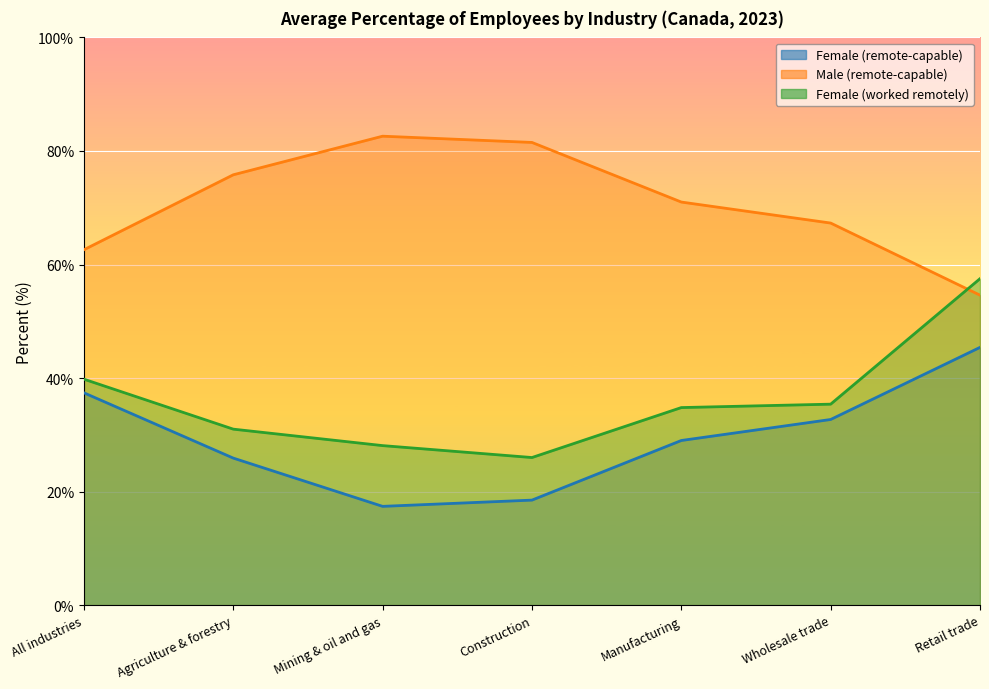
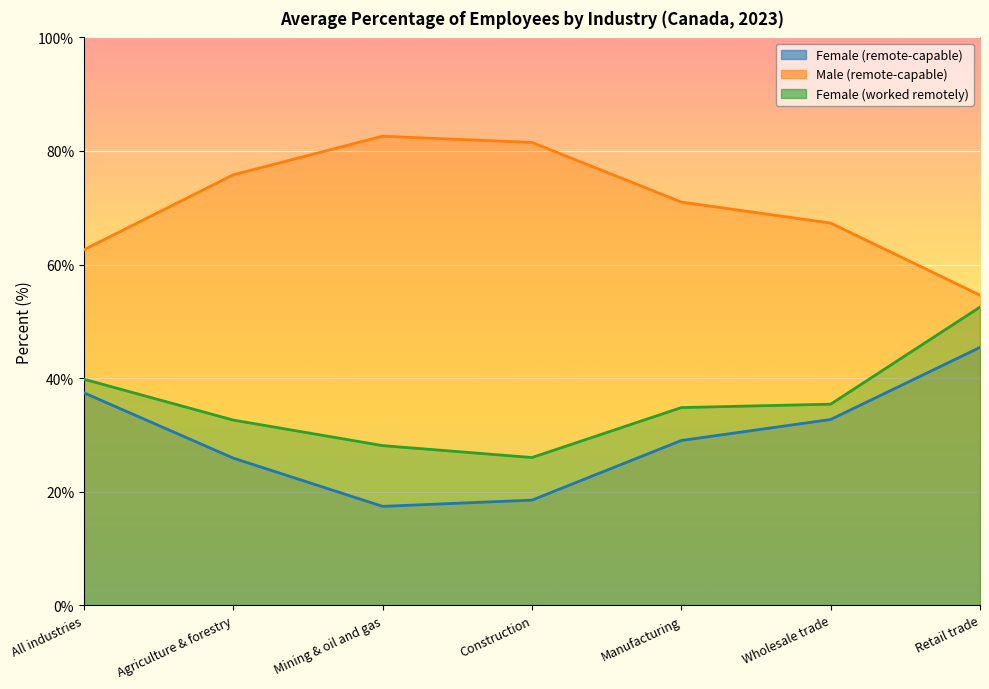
  {
    "Female (remote-capable)": {
      "All industries": "37%",
      "Agriculture & forestry": "26%",
      "Mining & oil and gas": "17%",
      "Construction": "19%",
      "Manufacturing": "29%",
      "Wholesale trade": "33%",
      "Retail trade": "45%"
    },
    "Male (remote-capable)": {
      "All industries": "63%",
      "Agriculture & forestry": "76%",
      "Mining & oil and gas": "83%",
      "Construction": "82%",
      "Manufacturing": "71%",
      "Wholesale trade": "67%",
      "Retail trade": "55%"
    },
    "Female (worked remotely)": {
      "All industries": "40%",
-     "Agriculture & forestry": "31%",
+     "Agriculture & forestry": "33%",
      "Mining & oil and gas": "28%",
      "Construction": "26%",
      "Manufacturing": "35%",
      "Wholesale trade": "35%",
-     "Retail trade": "58%"
+     "Retail trade": "53%"
    }
  }
